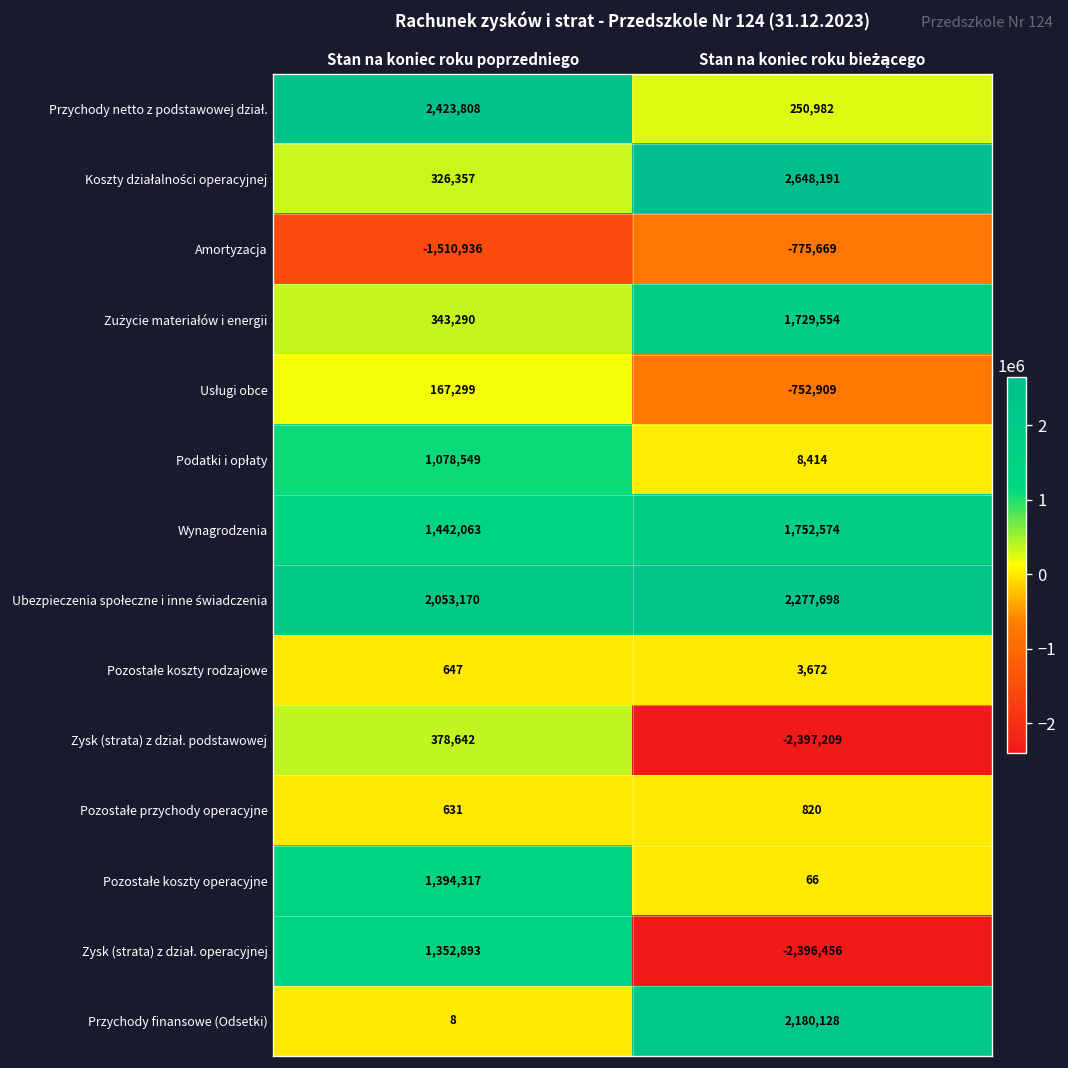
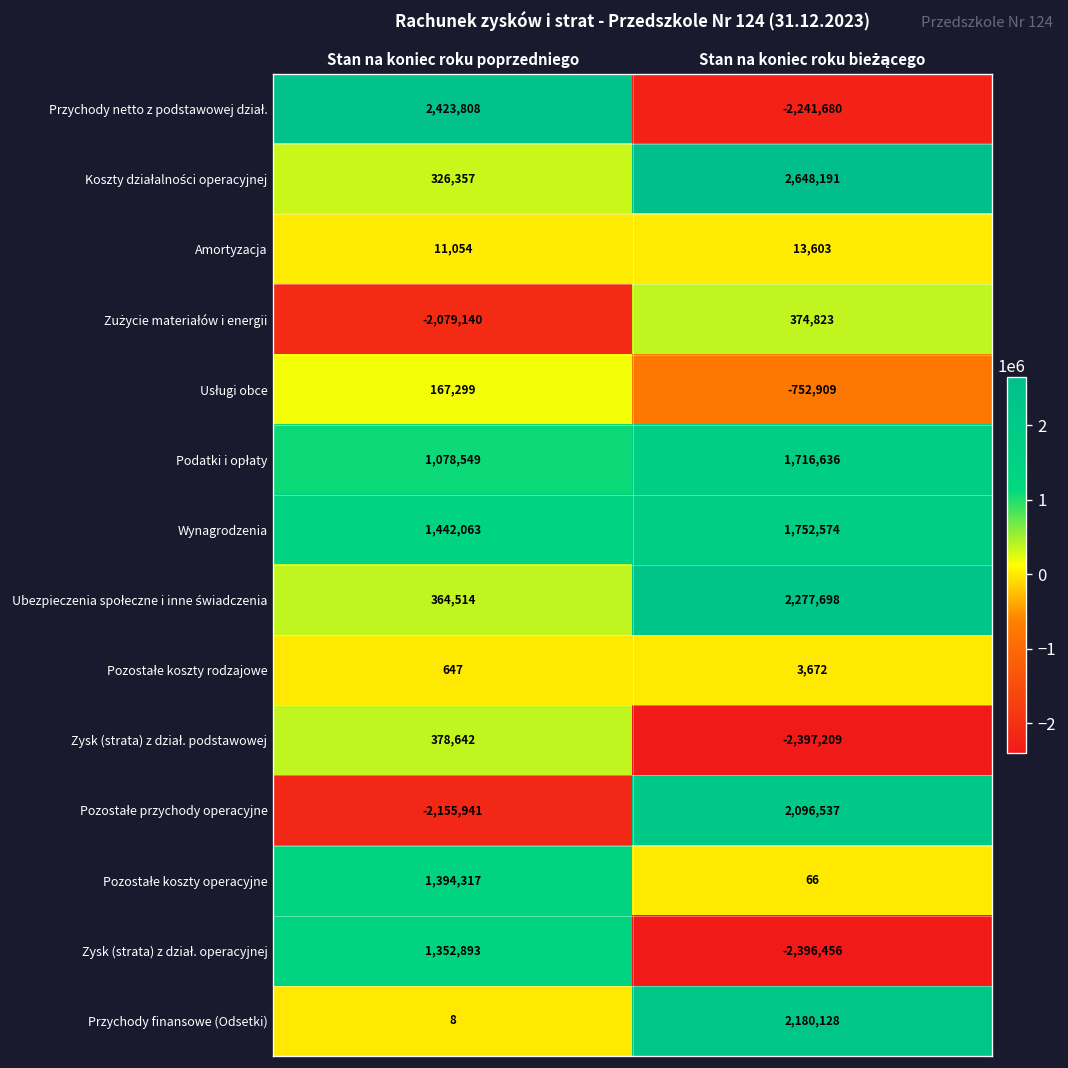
  {
    "Przychody netto z podstawowej dział.": {
      "Stan na koniec roku poprzedniego": "2,423,808",
-     "Stan na koniec roku bieżącego": "250,982"
+     "Stan na koniec roku bieżącego": "-2,241,680"
    },
    "Koszty działalności operacyjnej": {
      "Stan na koniec roku poprzedniego": "326,357",
      "Stan na koniec roku bieżącego": "2,648,191"
    },
    "Amortyzacja": {
-     "Stan na koniec roku poprzedniego": "-1,510,936",
-     "Stan na koniec roku bieżącego": "-775,669"
+     "Stan na koniec roku poprzedniego": "11,054",
+     "Stan na koniec roku bieżącego": "13,603"
    },
    "Zużycie materiałów i energii": {
-     "Stan na koniec roku poprzedniego": "343,290",
-     "Stan na koniec roku bieżącego": "1,729,554"
+     "Stan na koniec roku poprzedniego": "-2,079,140",
+     "Stan na koniec roku bieżącego": "374,823"
    },
    "Usługi obce": {
      "Stan na koniec roku poprzedniego": "167,299",
      "Stan na koniec roku bieżącego": "-752,909"
    },
    "Podatki i opłaty": {
      "Stan na koniec roku poprzedniego": "1,078,549",
-     "Stan na koniec roku bieżącego": "8,414"
+     "Stan na koniec roku bieżącego": "1,716,636"
    },
    "Wynagrodzenia": {
      "Stan na koniec roku poprzedniego": "1,442,063",
      "Stan na koniec roku bieżącego": "1,752,574"
    },
    "Ubezpieczenia społeczne i inne świadczenia": {
-     "Stan na koniec roku poprzedniego": "2,053,170",
+     "Stan na koniec roku poprzedniego": "364,514",
      "Stan na koniec roku bieżącego": "2,277,698"
    },
    "Pozostałe koszty rodzajowe": {
      "Stan na koniec roku poprzedniego": "647",
      "Stan na koniec roku bieżącego": "3,672"
    },
    "Zysk (strata) z dział. podstawowej": {
      "Stan na koniec roku poprzedniego": "378,642",
      "Stan na koniec roku bieżącego": "-2,397,209"
    },
    "Pozostałe przychody operacyjne": {
-     "Stan na koniec roku poprzedniego": "631",
-     "Stan na koniec roku bieżącego": "820"
+     "Stan na koniec roku poprzedniego": "-2,155,941",
+     "Stan na koniec roku bieżącego": "2,096,537"
    },
    "Pozostałe koszty operacyjne": {
      "Stan na koniec roku poprzedniego": "1,394,317",
      "Stan na koniec roku bieżącego": "66"
    },
    "Zysk (strata) z dział. operacyjnej": {
      "Stan na koniec roku poprzedniego": "1,352,893",
      "Stan na koniec roku bieżącego": "-2,396,456"
    },
    "Przychody finansowe (Odsetki)": {
      "Stan na koniec roku poprzedniego": "8",
      "Stan na koniec roku bieżącego": "2,180,128"
    }
  }
